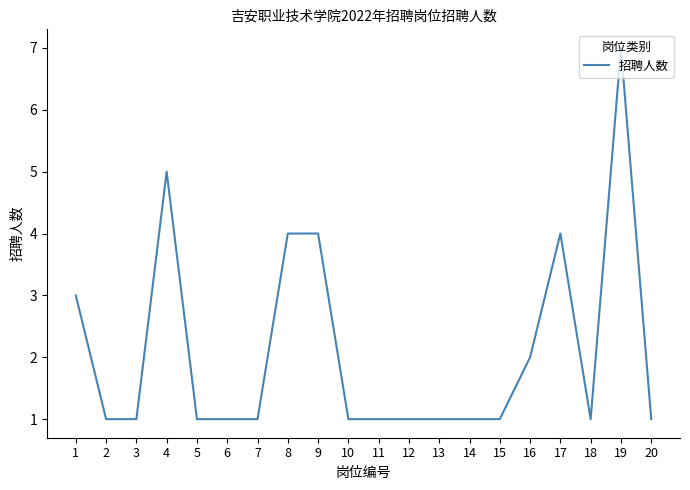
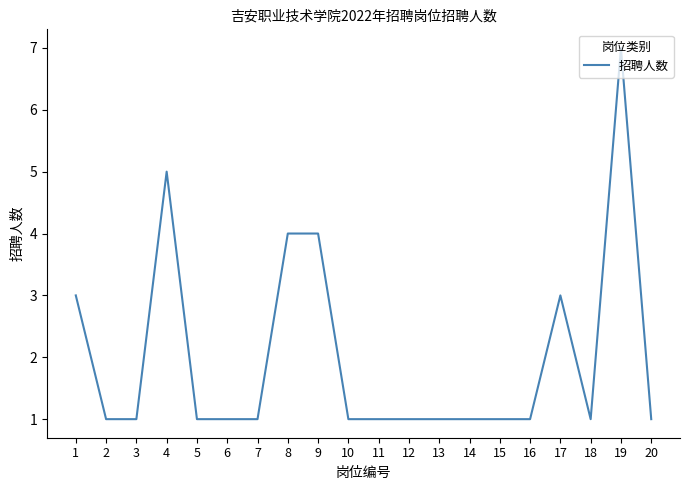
  {
    "1": 3,
    "2": 1,
    "3": 1,
    "4": 5,
    "5": 1,
    "6": 1,
    "7": 1,
    "8": 4,
    "9": 4,
    "10": 1,
    "11": 1,
    "12": 1,
    "13": 1,
    "14": 1,
    "15": 1,
-   "16": 2,
-   "17": 4,
+   "16": 1,
+   "17": 3,
    "18": 1,
    "20": 1
  }
